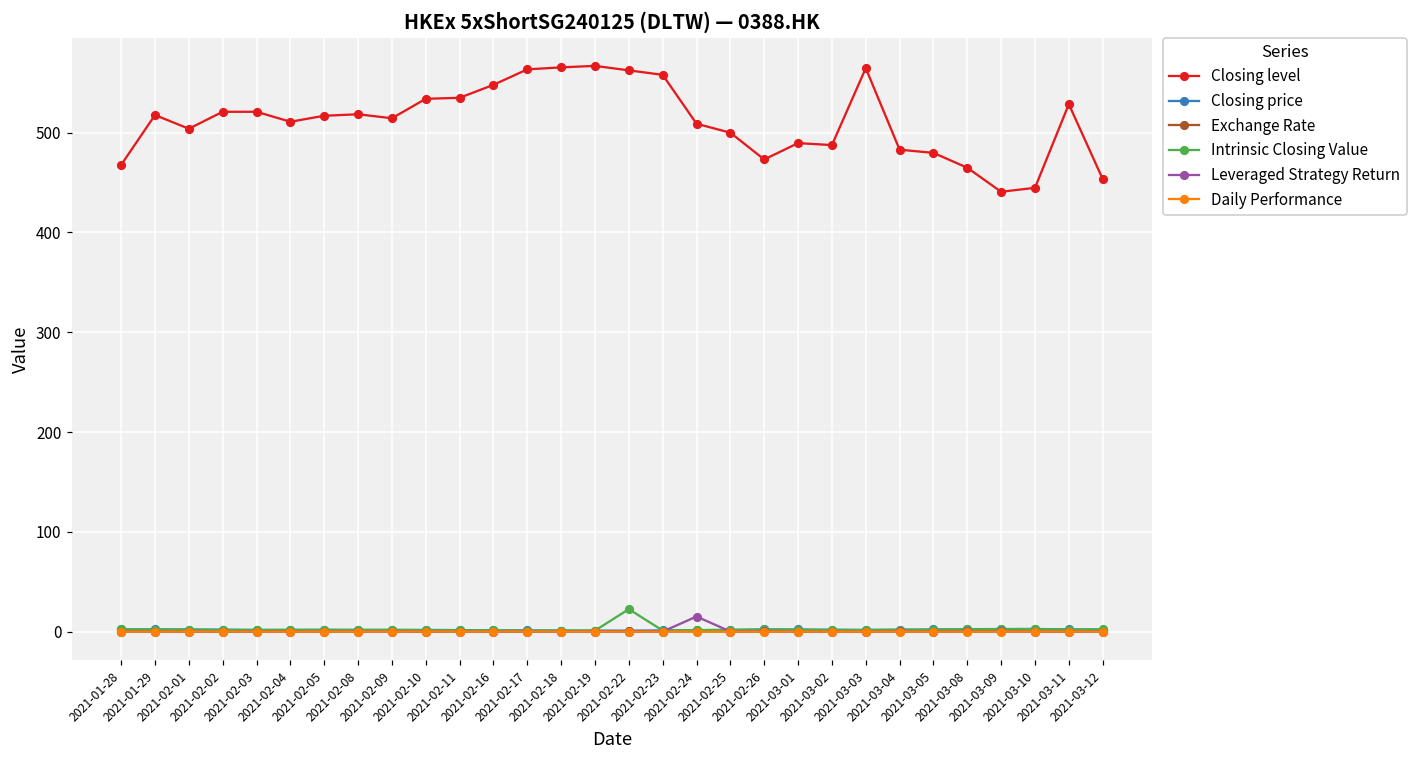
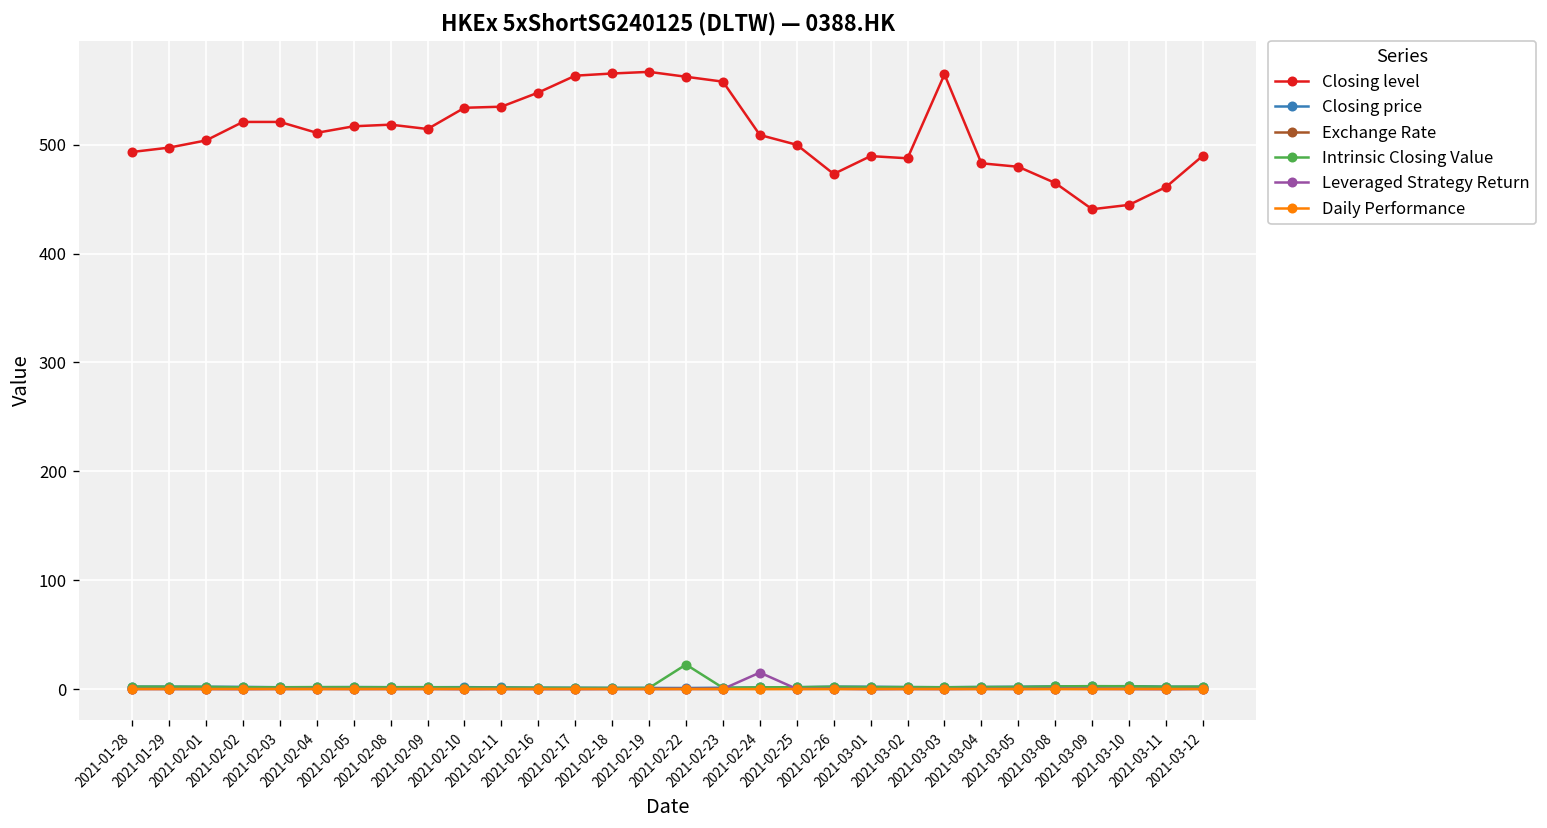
  {
    "Closing level": {
-     "2021-01-28": 470,
-     "2021-01-29": 520,
+     "2021-01-28": 490,
+     "2021-01-29": 500,
      "2021-02-01": 500,
      "2021-02-02": 520,
      "2021-02-03": 520,
      "2021-02-04": 510,
      "2021-02-05": 520,
      "2021-02-08": 520,
      "2021-02-09": 510,
      "2021-02-10": 530,
      "2021-02-11": 540,
      "2021-02-16": 550,
      "2021-02-17": 560,
      "2021-02-18": 570,
      "2021-02-19": 570,
      "2021-02-22": 560,
      "2021-02-23": 560,
      "2021-02-24": 510,
      "2021-02-25": 500,
      "2021-02-26": 470,
      "2021-03-01": 490,
      "2021-03-02": 490,
      "2021-03-03": 560,
      "2021-03-04": 480,
      "2021-03-05": 480,
      "2021-03-08": 460,
      "2021-03-09": 440,
      "2021-03-10": 440,
-     "2021-03-11": 530,
-     "2021-03-12": 450
+     "2021-03-11": 460,
+     "2021-03-12": 490
    },
    "Intrinsic Closing Value": {
      "2021-02-22": 20
    },
    "Leveraged Strategy Return": {
      "2021-02-24": 20
    }
  }
